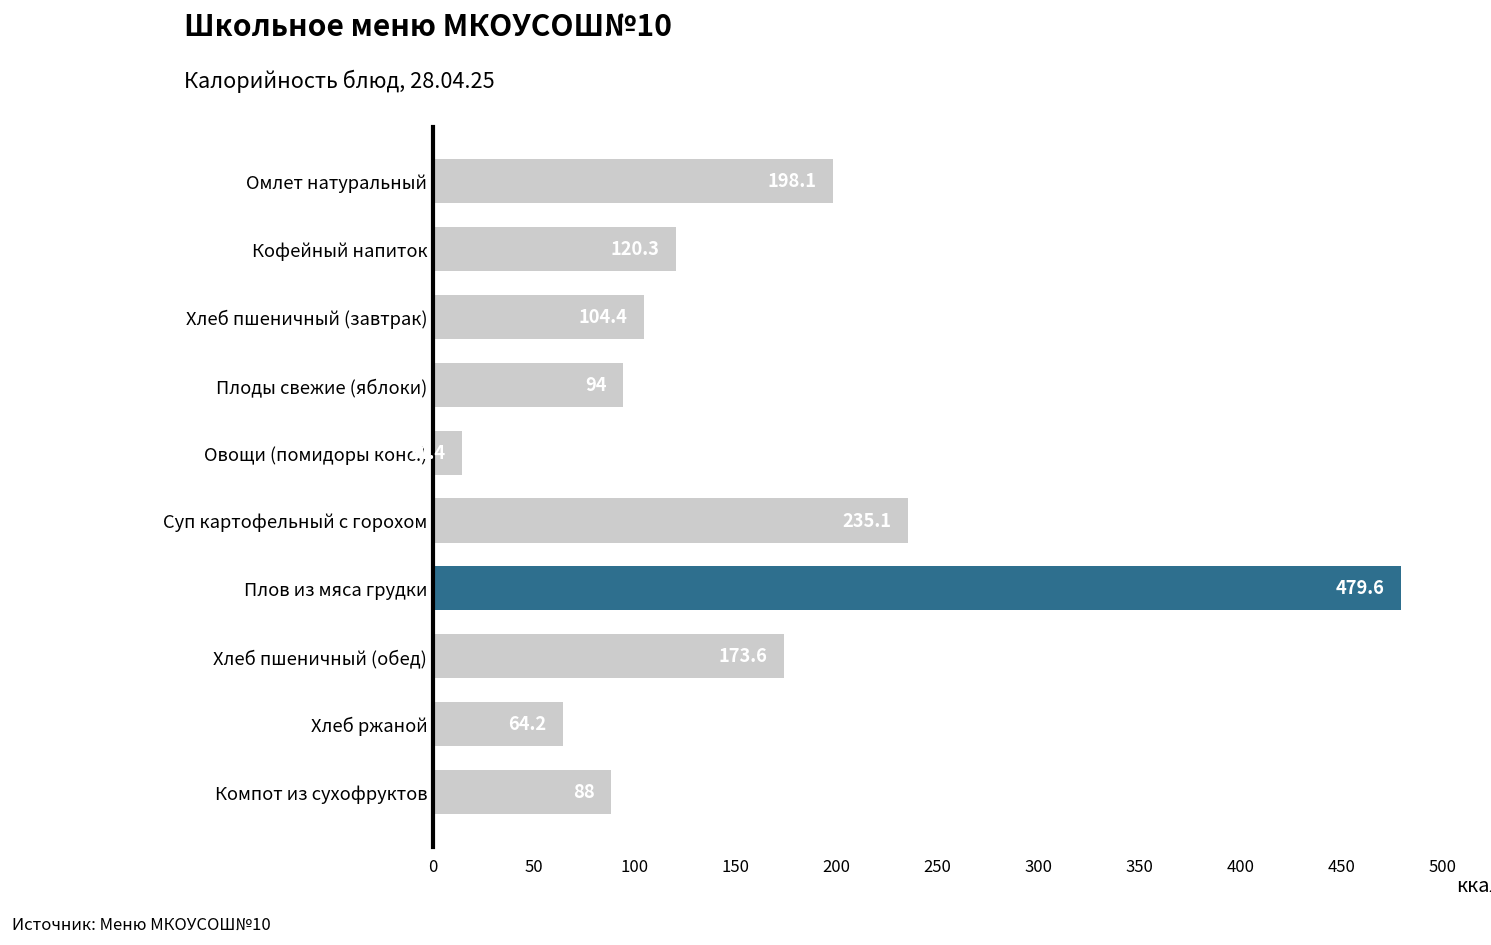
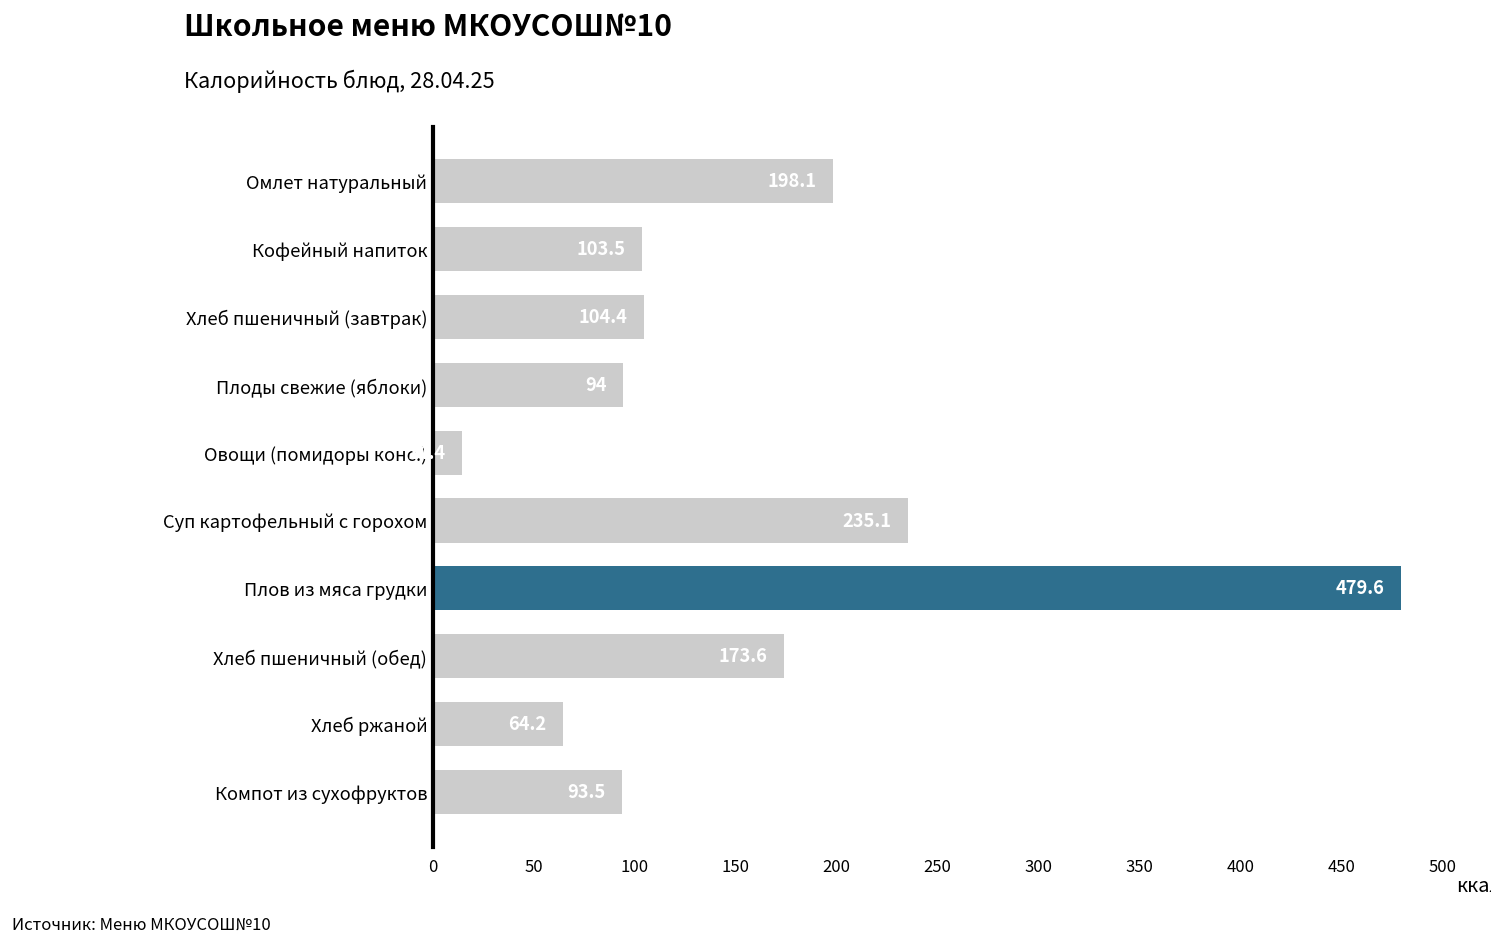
  {
    "Омлет натуральный": 198.1,
-   "Кофейный напиток": 120.3,
+   "Кофейный напиток": 103.5,
    "Хлеб пшеничный (завтрак)": 104.4,
    "Плоды свежие (яблоки)": 94,
    "Суп картофельный с горохом": 235.1,
    "Плов из мяса грудки": 479.6,
    "Хлеб пшеничный (обед)": 173.6,
    "Хлеб ржаной": 64.2,
-   "Компот из сухофруктов": 88
+   "Компот из сухофруктов": 93.5
  }
